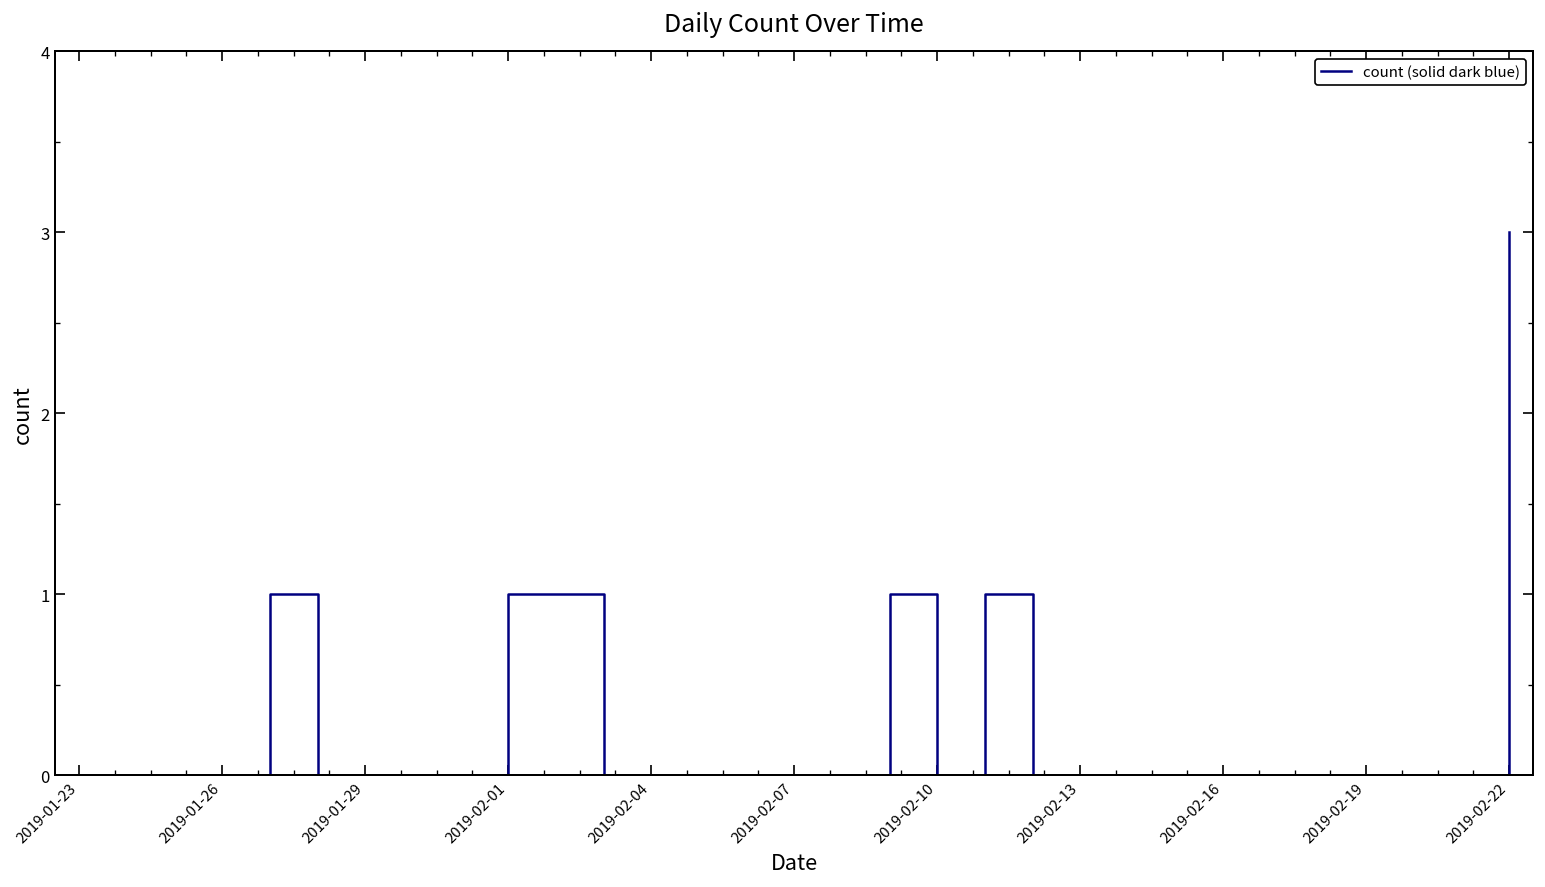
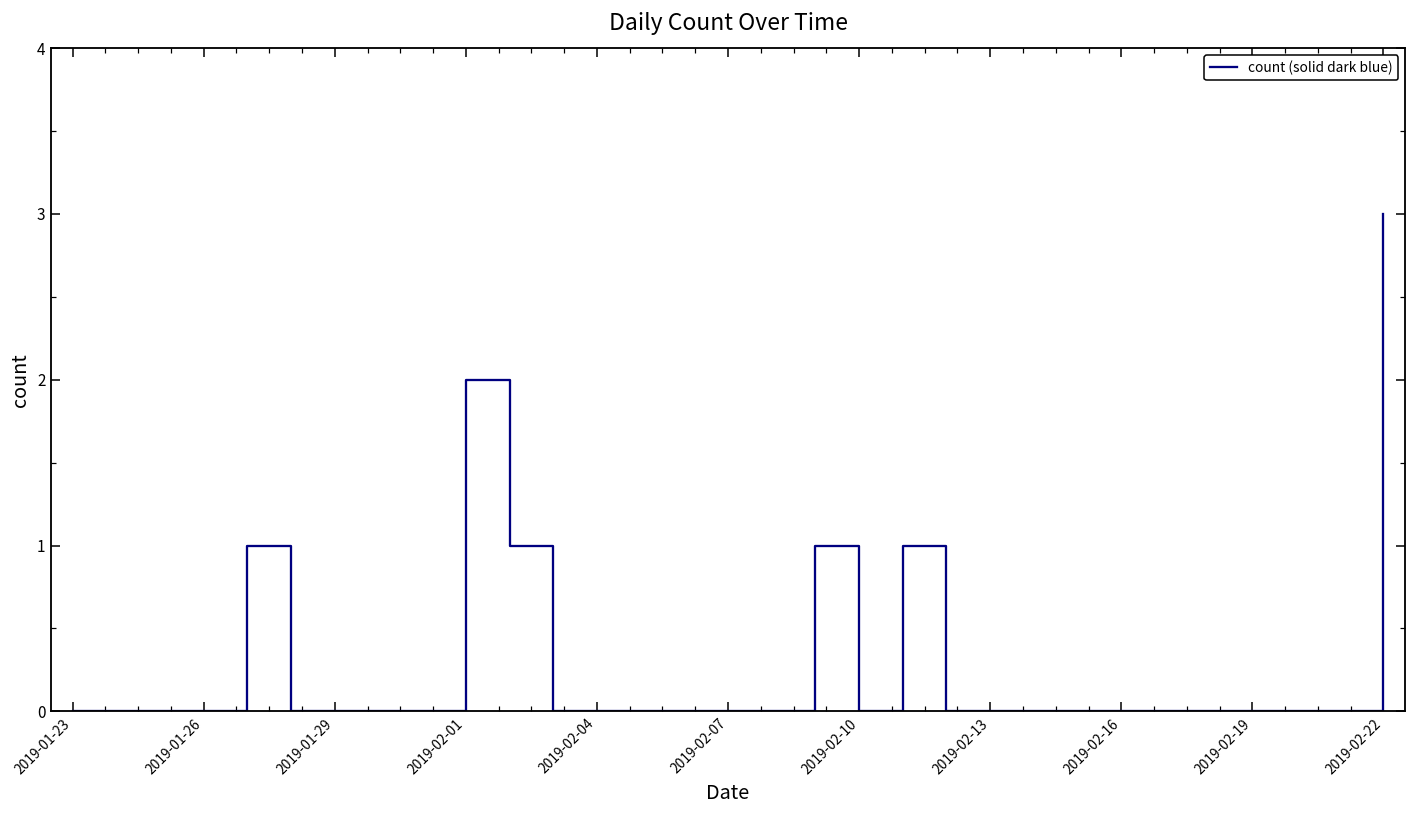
  {
    "2019-01-23": 0,
    "2019-01-26": 0,
    "2019-01-29": 0,
-   "2019-02-01": 1,
+   "2019-02-01": 2,
    "2019-02-04": 0,
    "2019-02-07": 0,
    "2019-02-10": 0,
    "2019-02-13": 0,
    "2019-02-16": 0,
    "2019-02-19": 0,
    "2019-02-22": 3
  }
